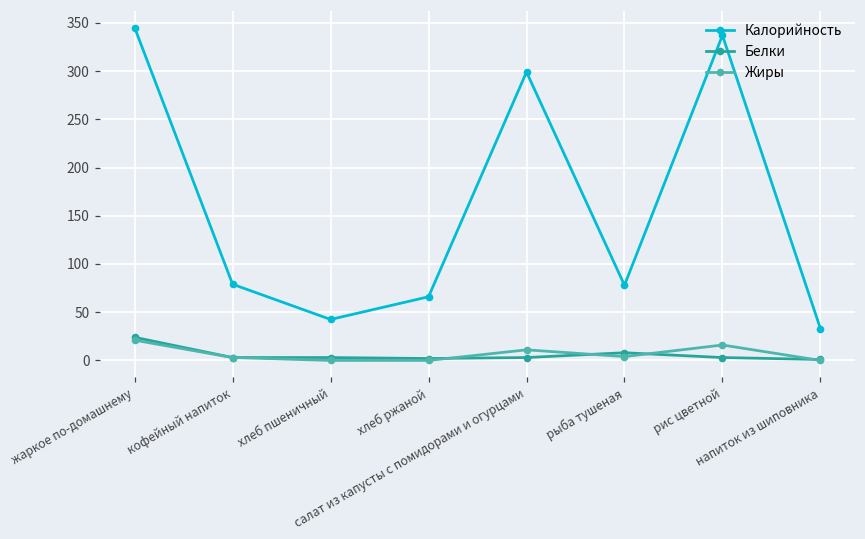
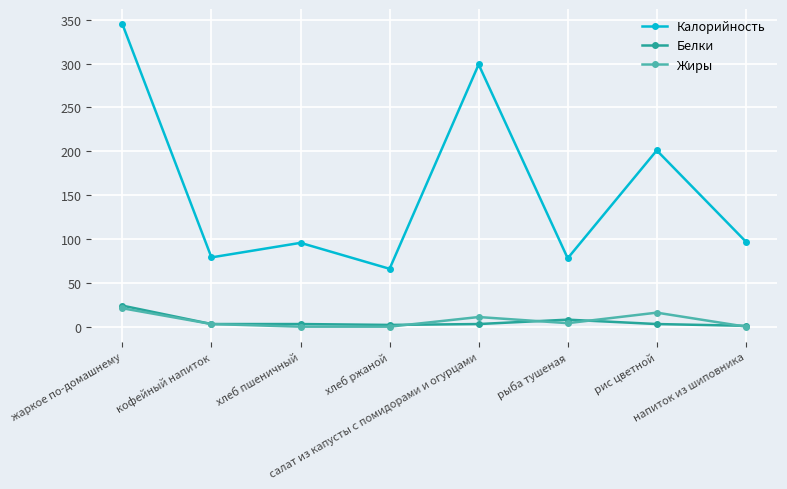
  {
    "Калорийность": {
      "жаркое по-домашнему": 350,
      "кофейный напиток": 80,
-     "хлеб пшеничный": 40,
+     "хлеб пшеничный": 100,
      "хлеб ржаной": 70,
      "салат из капусты с помидорами и огурцами": 300,
      "рыба тушеная": 80,
-     "рис цветной": 340,
-     "напиток из шиповника": 30
+     "рис цветной": 200,
+     "напиток из шиповника": 100
    }
  }
